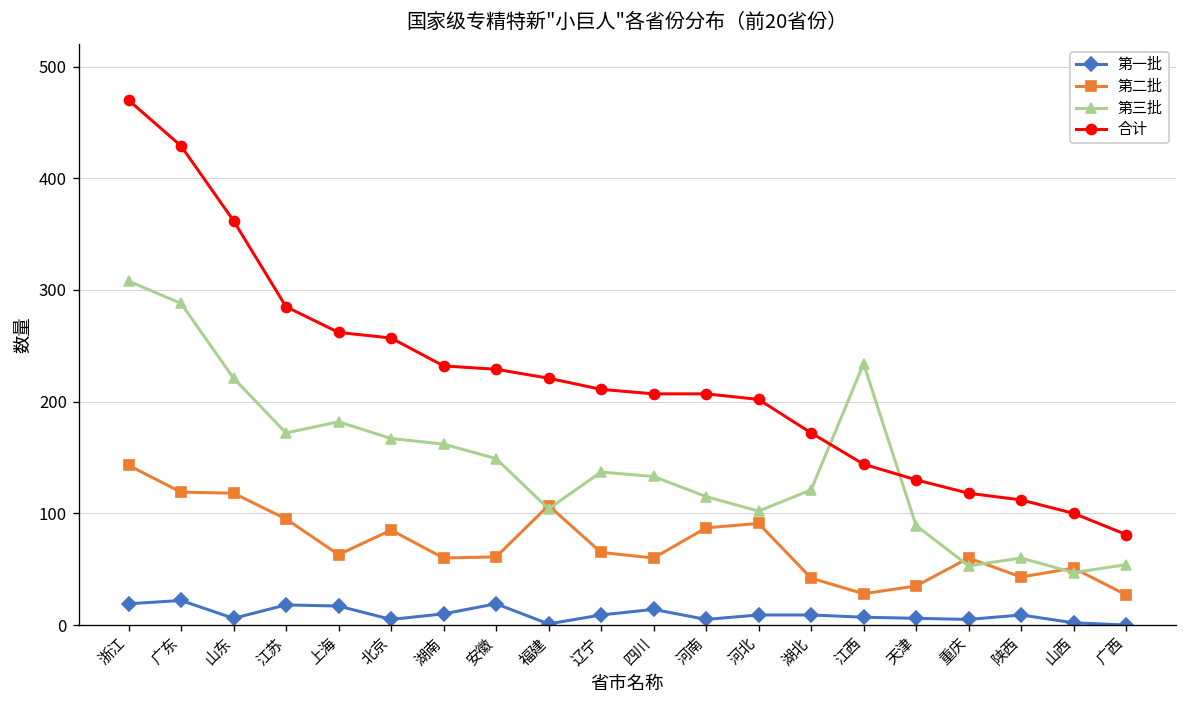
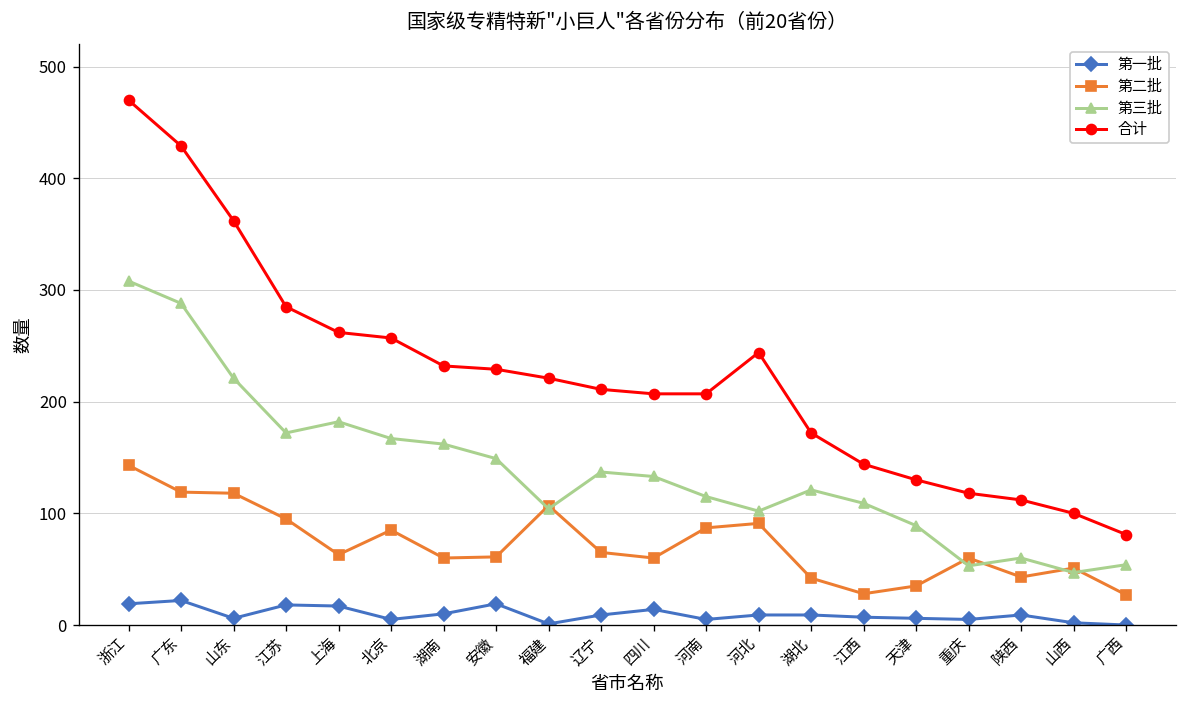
  {
    "第一批": {
      "浙江": 20,
      "广东": 20,
      "山东": 10,
      "江苏": 20,
      "上海": 20,
      "北京": 10,
      "湖南": 10,
      "安徽": 20,
      "福建": 0,
      "辽宁": 10,
      "四川": 10,
      "河南": 10,
      "河北": 10,
      "湖北": 10,
      "江西": 10,
      "天津": 10,
      "重庆": 10,
      "陕西": 10,
      "山西": 0,
      "广西": 0
    },
    "第二批": {
      "浙江": 140,
      "广东": 120,
      "山东": 120,
      "江苏": 100,
      "上海": 60,
      "北京": 90,
      "湖南": 60,
      "安徽": 60,
      "福建": 110,
      "辽宁": 70,
      "四川": 60,
      "河南": 90,
      "河北": 90,
      "湖北": 40,
      "江西": 30,
      "天津": 40,
      "重庆": 60,
      "陕西": 40,
      "山西": 50,
      "广西": 30
    },
    "第三批": {
      "浙江": 310,
      "广东": 290,
      "山东": 220,
      "江苏": 170,
      "上海": 180,
      "北京": 170,
      "湖南": 160,
      "安徽": 150,
      "福建": 100,
      "辽宁": 140,
      "四川": 130,
      "河南": 120,
      "河北": 100,
      "湖北": 120,
-     "江西": 230,
+     "江西": 110,
      "天津": 90,
      "重庆": 50,
      "陕西": 60,
      "山西": 50,
      "广西": 50
    },
    "合计": {
      "浙江": 470,
      "广东": 430,
      "山东": 360,
      "江苏": 290,
      "上海": 260,
      "北京": 260,
      "湖南": 230,
      "安徽": 230,
      "福建": 220,
      "辽宁": 210,
      "四川": 210,
      "河南": 210,
-     "河北": 200,
+     "河北": 240,
      "湖北": 170,
      "江西": 140,
      "天津": 130,
      "重庆": 120,
      "陕西": 110,
      "山西": 100,
      "广西": 80
    }
  }
